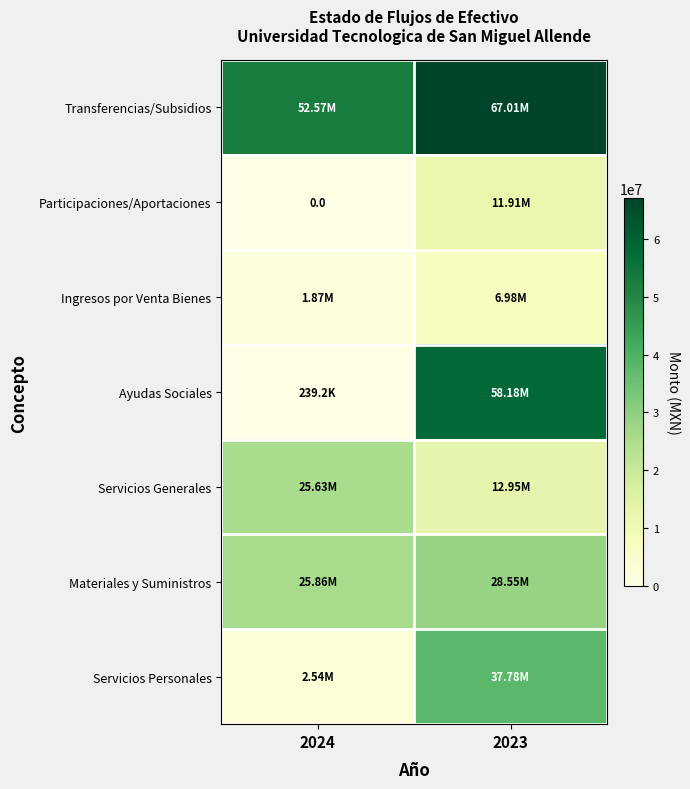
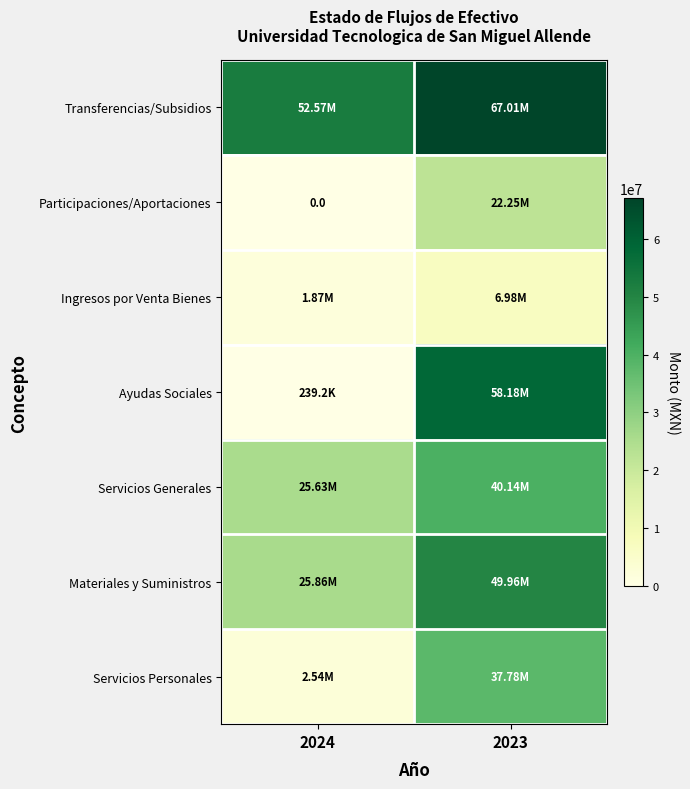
  {
    "Transferencias/Subsidios": {
      "2024": "52.57M",
      "2023": "67.01M"
    },
    "Participaciones/Aportaciones": {
      "2024": "0.0",
-     "2023": "11.91M"
+     "2023": "22.25M"
    },
    "Ingresos por Venta Bienes": {
      "2024": "1.87M",
      "2023": "6.98M"
    },
    "Ayudas Sociales": {
      "2024": "239.2K",
      "2023": "58.18M"
    },
    "Servicios Generales": {
      "2024": "25.63M",
-     "2023": "12.95M"
+     "2023": "40.14M"
    },
    "Materiales y Suministros": {
      "2024": "25.86M",
-     "2023": "28.55M"
+     "2023": "49.96M"
    },
    "Servicios Personales": {
      "2024": "2.54M",
      "2023": "37.78M"
    }
  }
